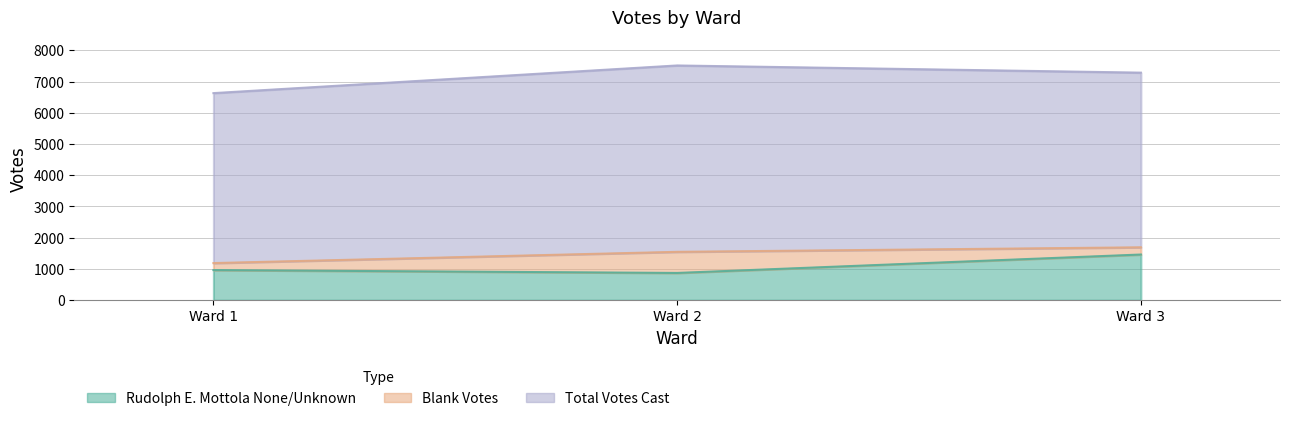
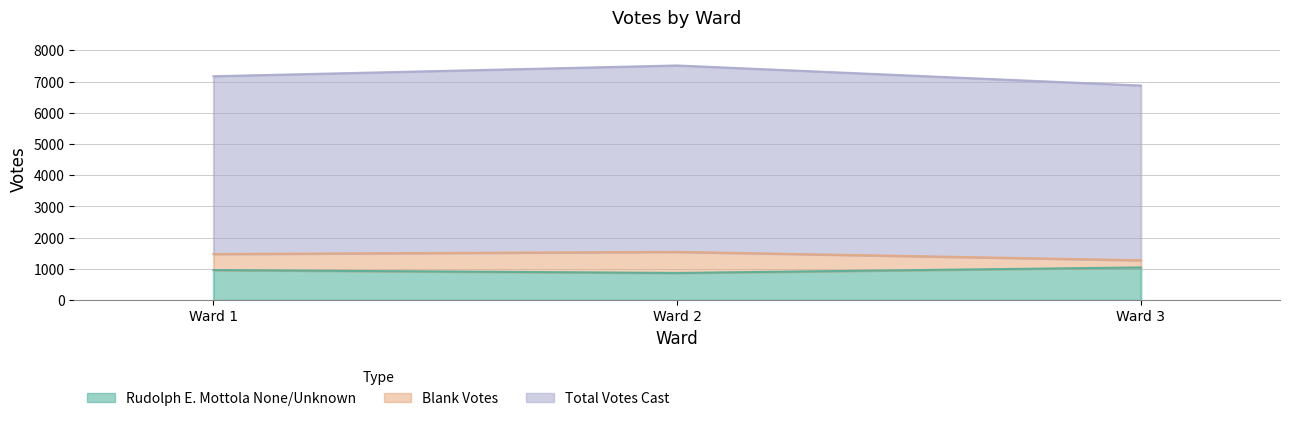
  {
    "Rudolph E. Mottola None/Unknown": {
      "Ward 1": 1000,
      "Ward 2": 900,
-     "Ward 3": 1500
+     "Ward 3": 1000
    },
    "Blank Votes": {
-     "Ward 1": 200,
+     "Ward 1": 500,
      "Ward 2": 700,
      "Ward 3": 200
    },
    "Total Votes Cast": {
-     "Ward 1": 5400,
+     "Ward 1": 5700,
      "Ward 2": 6000,
      "Ward 3": 5600
    }
  }
